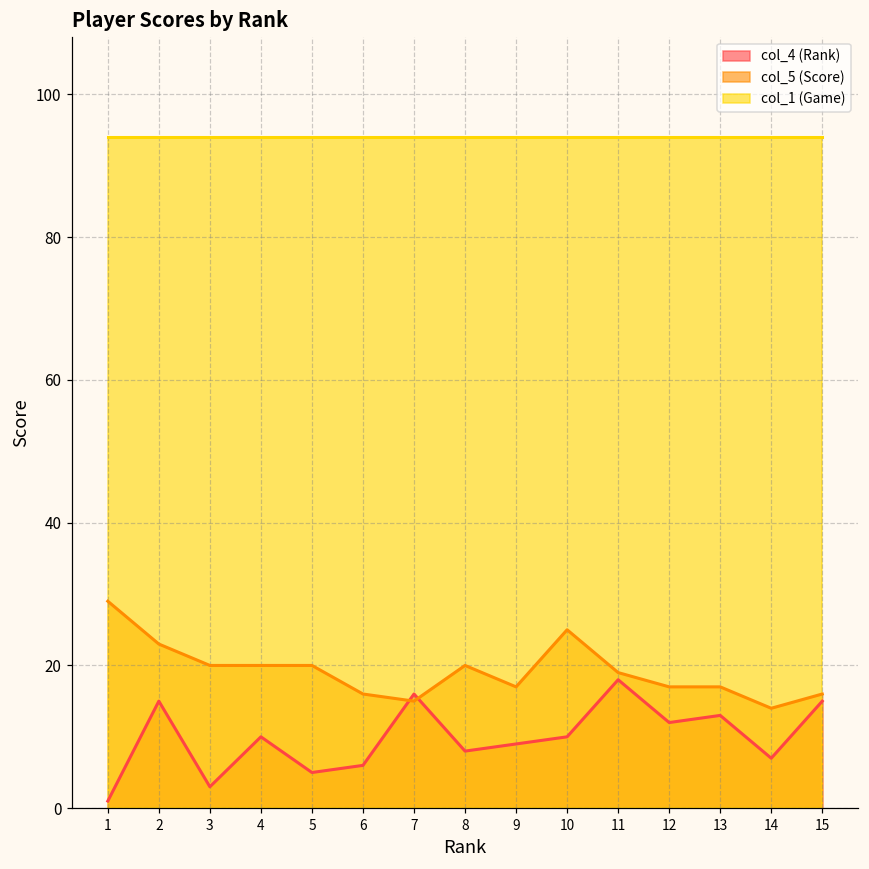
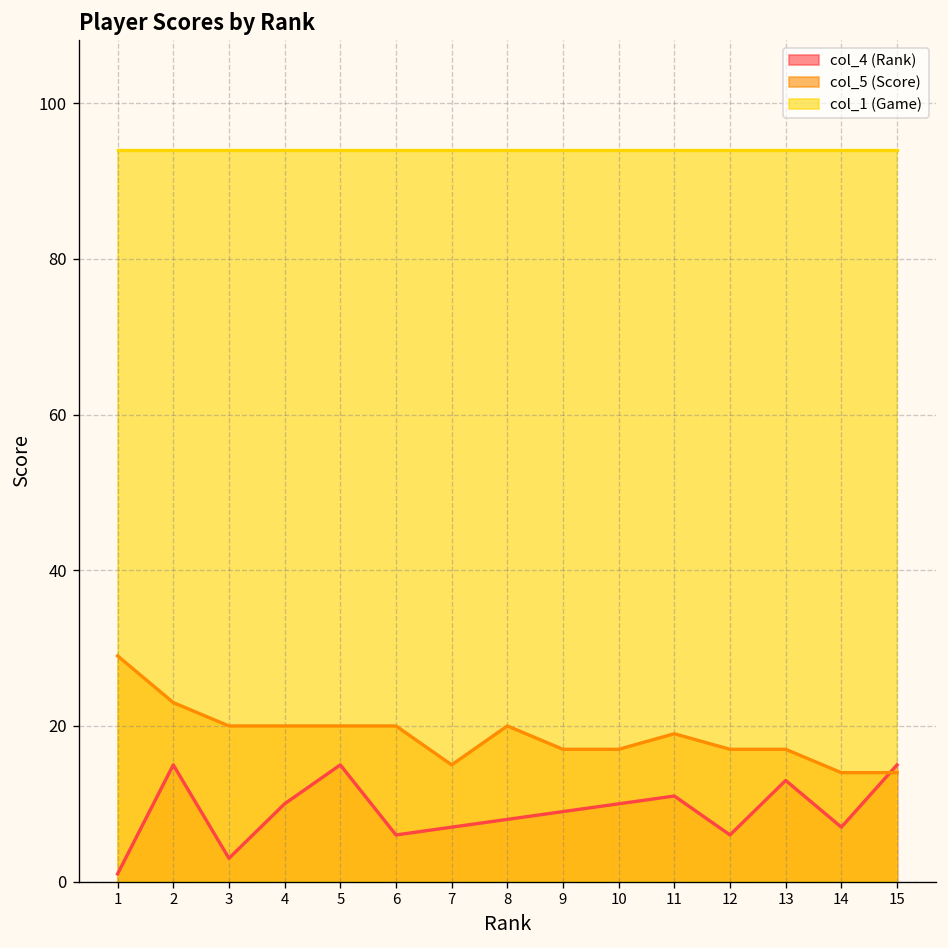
  {
    "col_4 (Rank)": {
      "1": 1,
      "2": 15,
      "3": 3,
      "4": 10,
-     "5": 5,
+     "5": 15,
      "6": 6,
-     "7": 16,
+     "7": 7,
      "8": 8,
      "9": 9,
      "10": 10,
-     "11": 18,
-     "12": 12,
+     "11": 11,
+     "12": 6,
      "13": 13,
      "14": 7,
      "15": 15
    },
    "col_5 (Score)": {
      "1": 29,
      "2": 23,
      "3": 20,
      "4": 20,
      "5": 20,
-     "6": 16,
+     "6": 20,
      "7": 15,
      "8": 20,
      "9": 17,
-     "10": 25,
+     "10": 17,
      "11": 19,
      "12": 17,
      "13": 17,
      "14": 14,
-     "15": 16
+     "15": 14
    },
    "col_1 (Game)": {
      "1": 94,
      "2": 94,
      "3": 94,
      "4": 94,
      "5": 94,
      "6": 94,
      "7": 94,
      "8": 94,
      "9": 94,
      "10": 94,
      "11": 94,
      "12": 94,
      "13": 94,
      "14": 94,
      "15": 94
    }
  }
